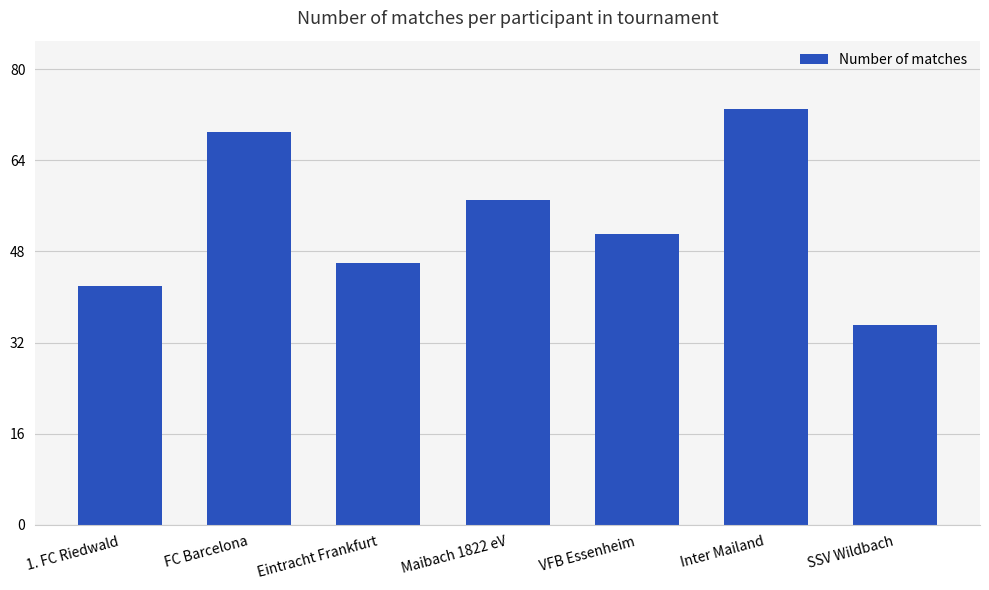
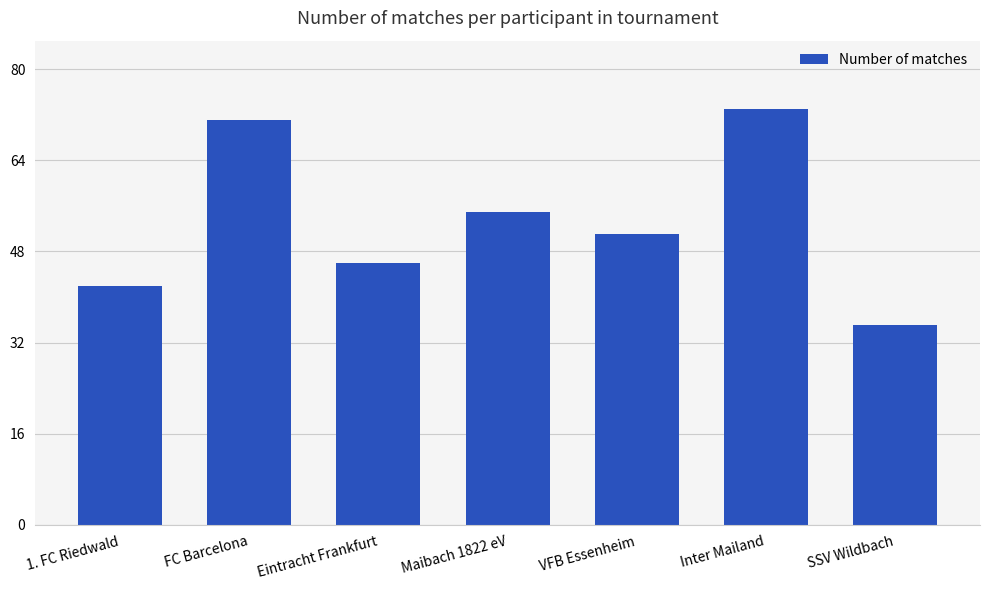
  {
    "1. FC Riedwald": 42,
-   "FC Barcelona": 69,
+   "FC Barcelona": 71,
    "Eintracht Frankfurt": 46,
-   "Maibach 1822 eV": 57,
+   "Maibach 1822 eV": 55,
    "VFB Essenheim": 51,
    "Inter Mailand": 73,
    "SSV Wildbach": 35
  }
